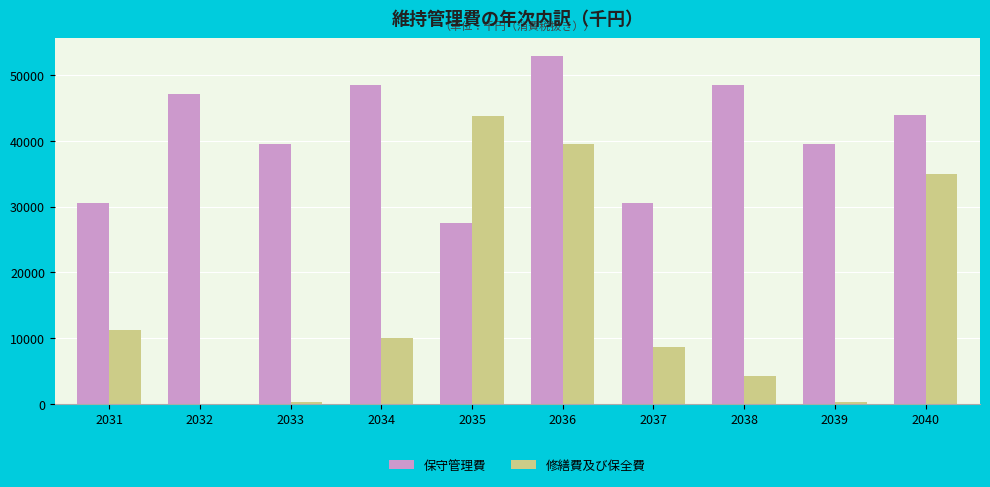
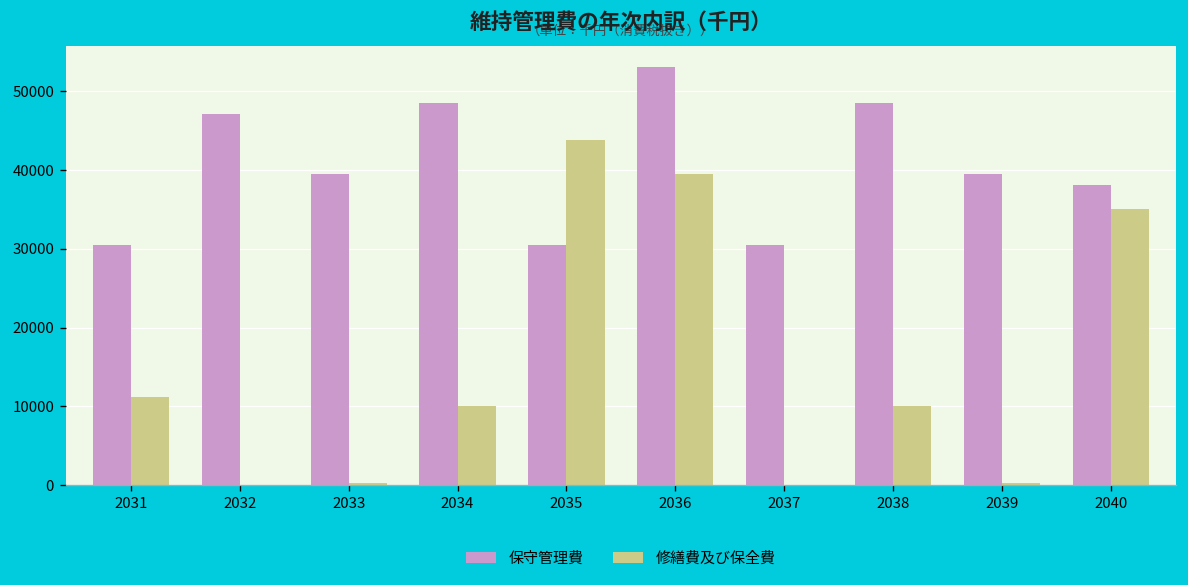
  {
    "保守管理費": {
      "2031": 31000,
      "2032": 47000,
      "2033": 40000,
      "2034": 49000,
-     "2035": 28000,
+     "2035": 31000,
      "2036": 53000,
      "2037": 31000,
      "2038": 49000,
      "2039": 40000,
-     "2040": 44000
+     "2040": 38000
    },
    "修繕費及び保全費": {
      "2031": 11000,
      "2032": 0,
      "2034": 10000,
      "2035": 44000,
      "2036": 40000,
-     "2037": 9000,
-     "2038": 4000,
+     "2037": 0,
+     "2038": 10000,
      "2040": 35000
    }
  }
